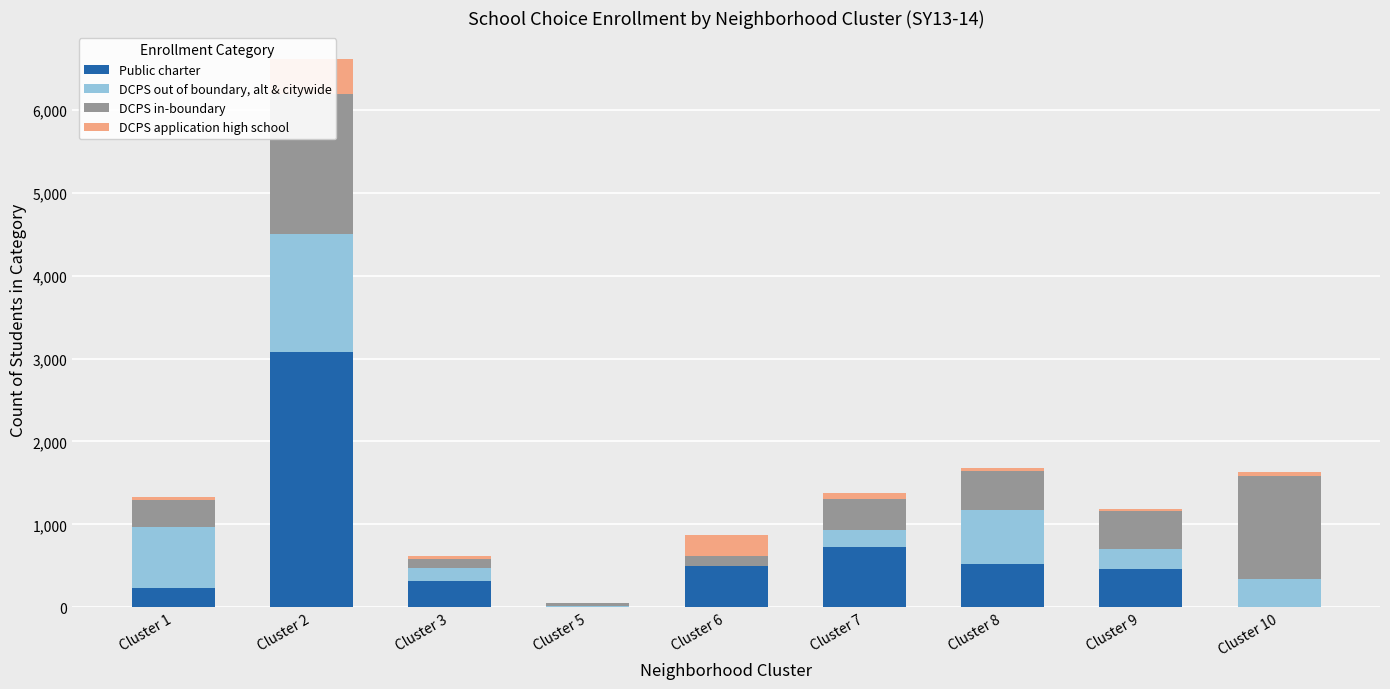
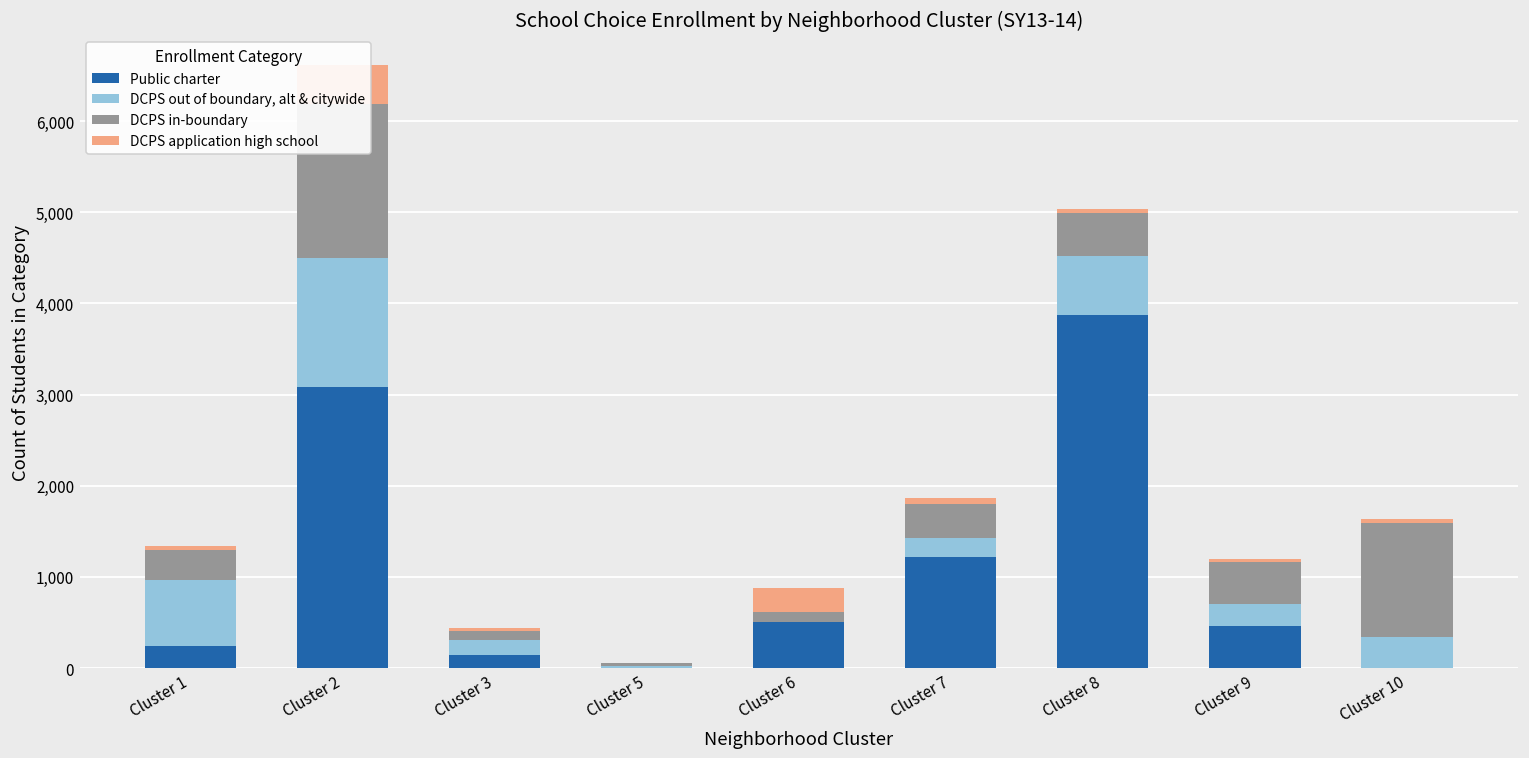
  {
    "Public charter": {
      "Cluster 1": "200",
      "Cluster 2": "3,100",
-     "Cluster 3": "300",
+     "Cluster 3": "100",
      "Cluster 5": "0",
      "Cluster 6": "500",
-     "Cluster 7": "700",
-     "Cluster 8": "500",
+     "Cluster 7": "1,200",
+     "Cluster 8": "3,900",
      "Cluster 9": "500",
      "Cluster 10": "0"
    },
    "DCPS out of boundary, alt & citywide": {
      "Cluster 1": "700",
      "Cluster 2": "1,400",
      "Cluster 3": "200",
      "Cluster 6": "0",
      "Cluster 7": "200",
      "Cluster 8": "600",
      "Cluster 9": "200",
      "Cluster 10": "300"
    },
    "DCPS in-boundary": {
      "Cluster 1": "300",
      "Cluster 3": "100",
      "Cluster 5": "0",
      "Cluster 6": "100",
      "Cluster 7": "400",
      "Cluster 8": "500",
      "Cluster 9": "500",
      "Cluster 10": "1,200"
    },
    "DCPS application high school": {
      "Cluster 1": "0",
      "Cluster 3": "0",
      "Cluster 5": "0",
      "Cluster 6": "300",
      "Cluster 7": "100",
      "Cluster 8": "0",
      "Cluster 10": "0"
    }
  }
